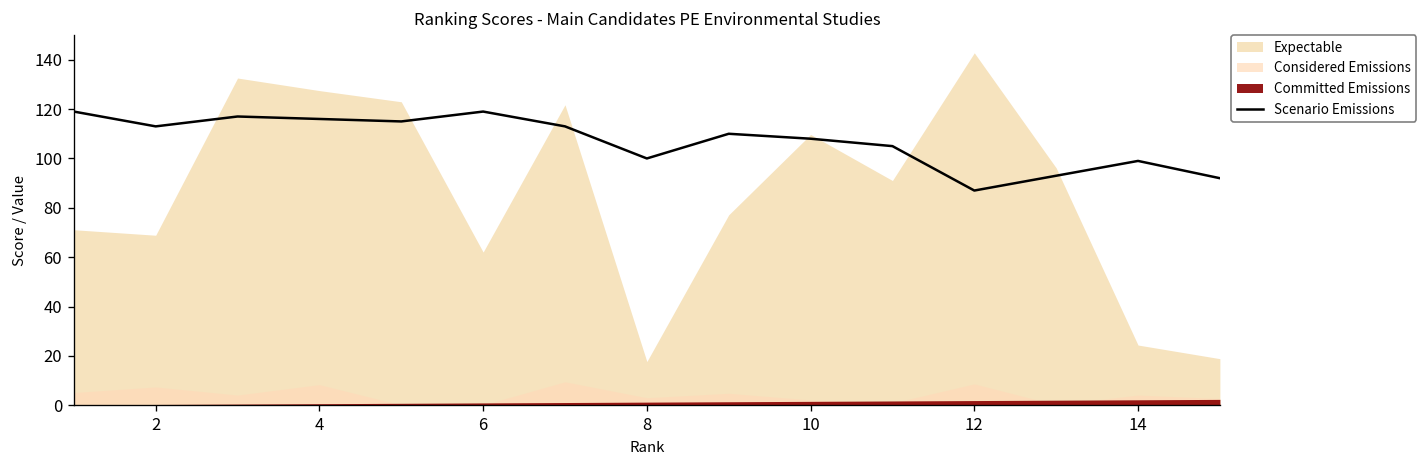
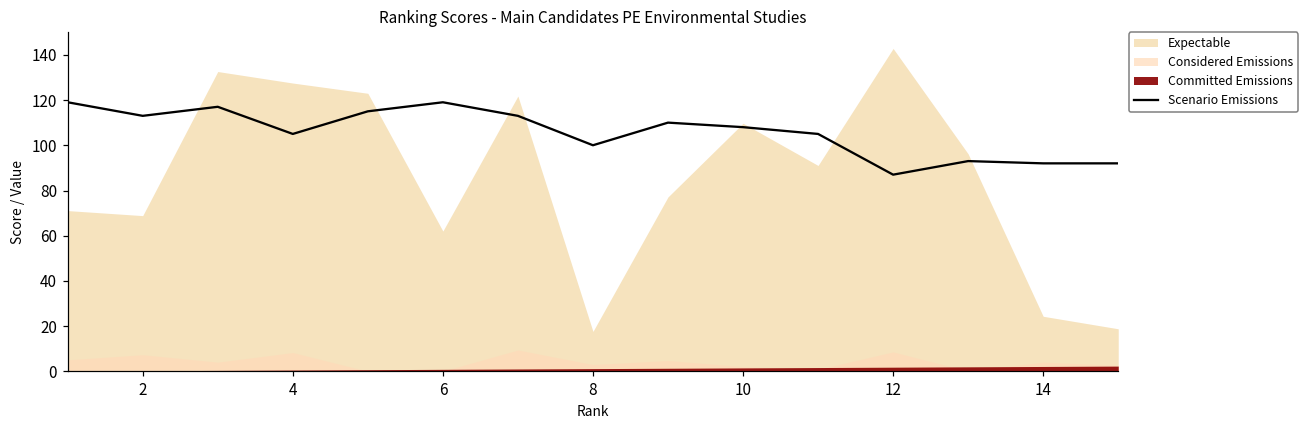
  {
    "Scenario Emissions": {
      "2": 113,
-     "4": 116,
+     "4": 105,
      "6": 119,
      "8": 100,
      "10": 108,
      "12": 87,
-     "14": 99
+     "14": 92
    },
    "Committed Emissions": {
      "8": 1,
      "12": 2,
      "14": 2
    }
  }
